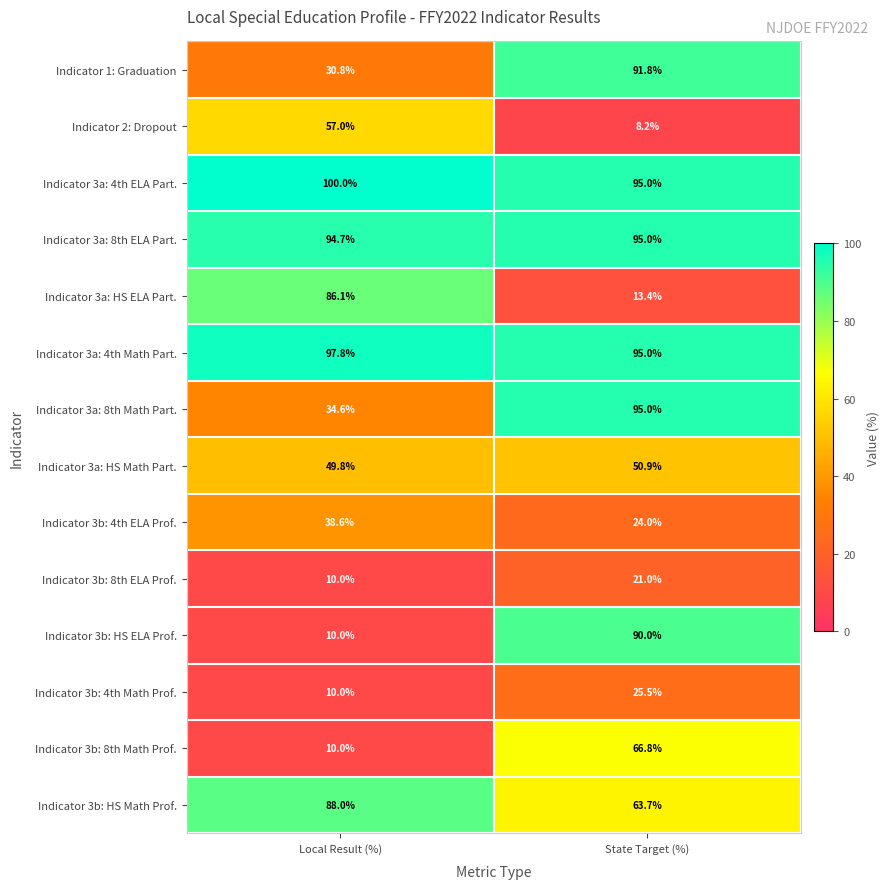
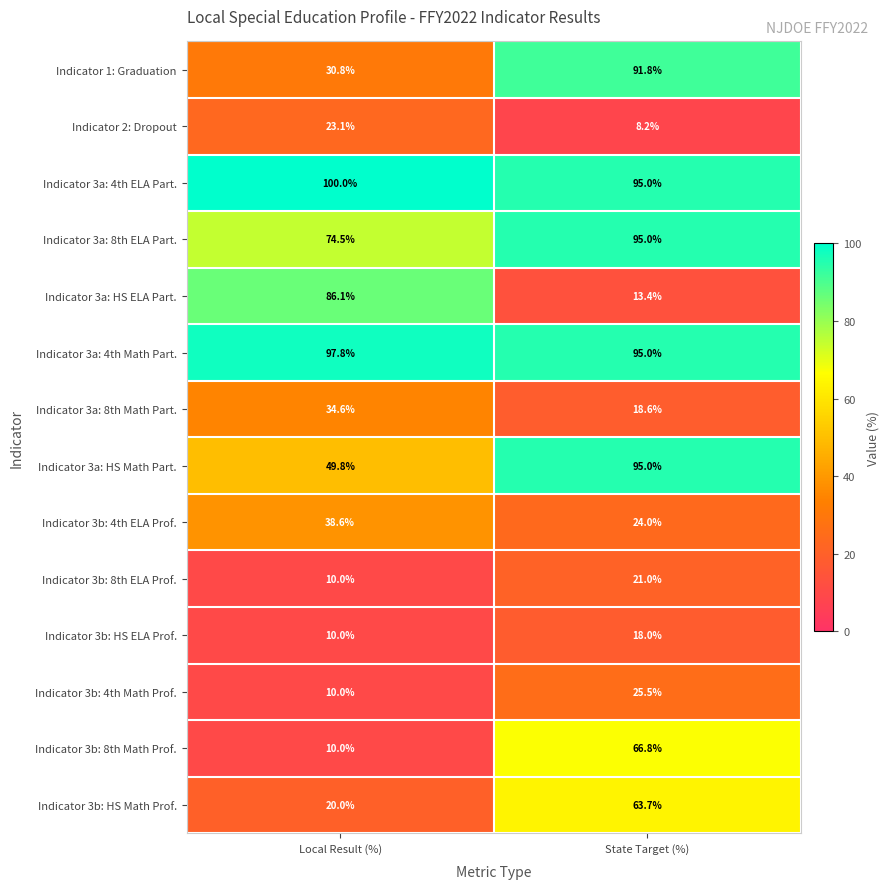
  {
    "Indicator 1: Graduation": {
      "Local Result (%)": "30.8%",
      "State Target (%)": "91.8%"
    },
    "Indicator 2: Dropout": {
-     "Local Result (%)": "57.0%",
+     "Local Result (%)": "23.1%",
      "State Target (%)": "8.2%"
    },
    "Indicator 3a: 4th ELA Part.": {
      "Local Result (%)": "100.0%",
      "State Target (%)": "95.0%"
    },
    "Indicator 3a: 8th ELA Part.": {
-     "Local Result (%)": "94.7%",
+     "Local Result (%)": "74.5%",
      "State Target (%)": "95.0%"
    },
    "Indicator 3a: HS ELA Part.": {
      "Local Result (%)": "86.1%",
      "State Target (%)": "13.4%"
    },
    "Indicator 3a: 4th Math Part.": {
      "Local Result (%)": "97.8%",
      "State Target (%)": "95.0%"
    },
    "Indicator 3a: 8th Math Part.": {
      "Local Result (%)": "34.6%",
-     "State Target (%)": "95.0%"
+     "State Target (%)": "18.6%"
    },
    "Indicator 3a: HS Math Part.": {
      "Local Result (%)": "49.8%",
-     "State Target (%)": "50.9%"
+     "State Target (%)": "95.0%"
    },
    "Indicator 3b: 4th ELA Prof.": {
      "Local Result (%)": "38.6%",
      "State Target (%)": "24.0%"
    },
    "Indicator 3b: 8th ELA Prof.": {
      "Local Result (%)": "10.0%",
      "State Target (%)": "21.0%"
    },
    "Indicator 3b: HS ELA Prof.": {
      "Local Result (%)": "10.0%",
-     "State Target (%)": "90.0%"
+     "State Target (%)": "18.0%"
    },
    "Indicator 3b: 4th Math Prof.": {
      "Local Result (%)": "10.0%",
      "State Target (%)": "25.5%"
    },
    "Indicator 3b: 8th Math Prof.": {
      "Local Result (%)": "10.0%",
      "State Target (%)": "66.8%"
    },
    "Indicator 3b: HS Math Prof.": {
-     "Local Result (%)": "88.0%",
+     "Local Result (%)": "20.0%",
      "State Target (%)": "63.7%"
    }
  }
